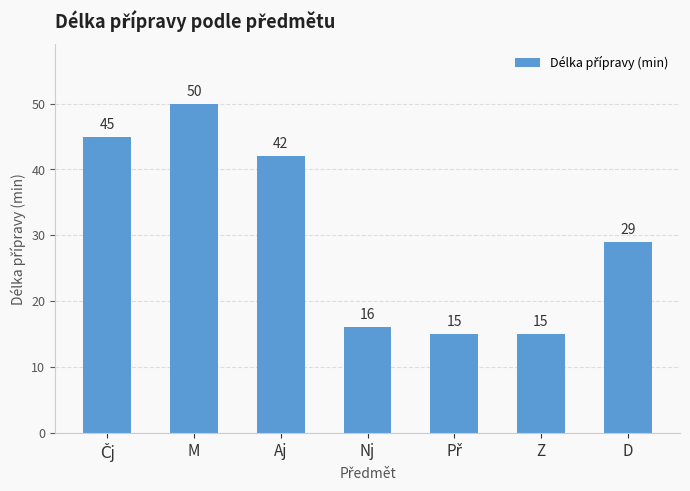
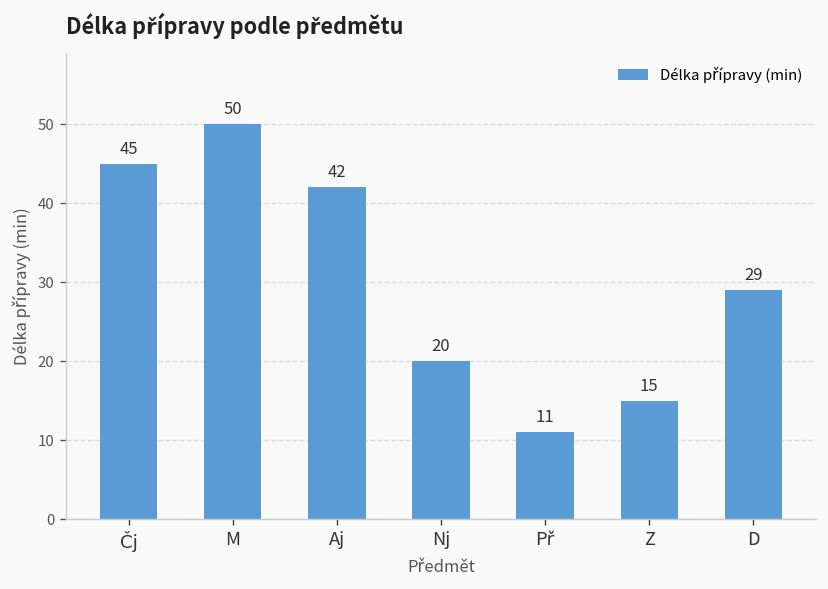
  {
    "Čj": 45,
    "M": 50,
    "Aj": 42,
-   "Nj": 16,
-   "Př": 15,
+   "Nj": 20,
+   "Př": 11,
    "Z": 15,
    "D": 29
  }
